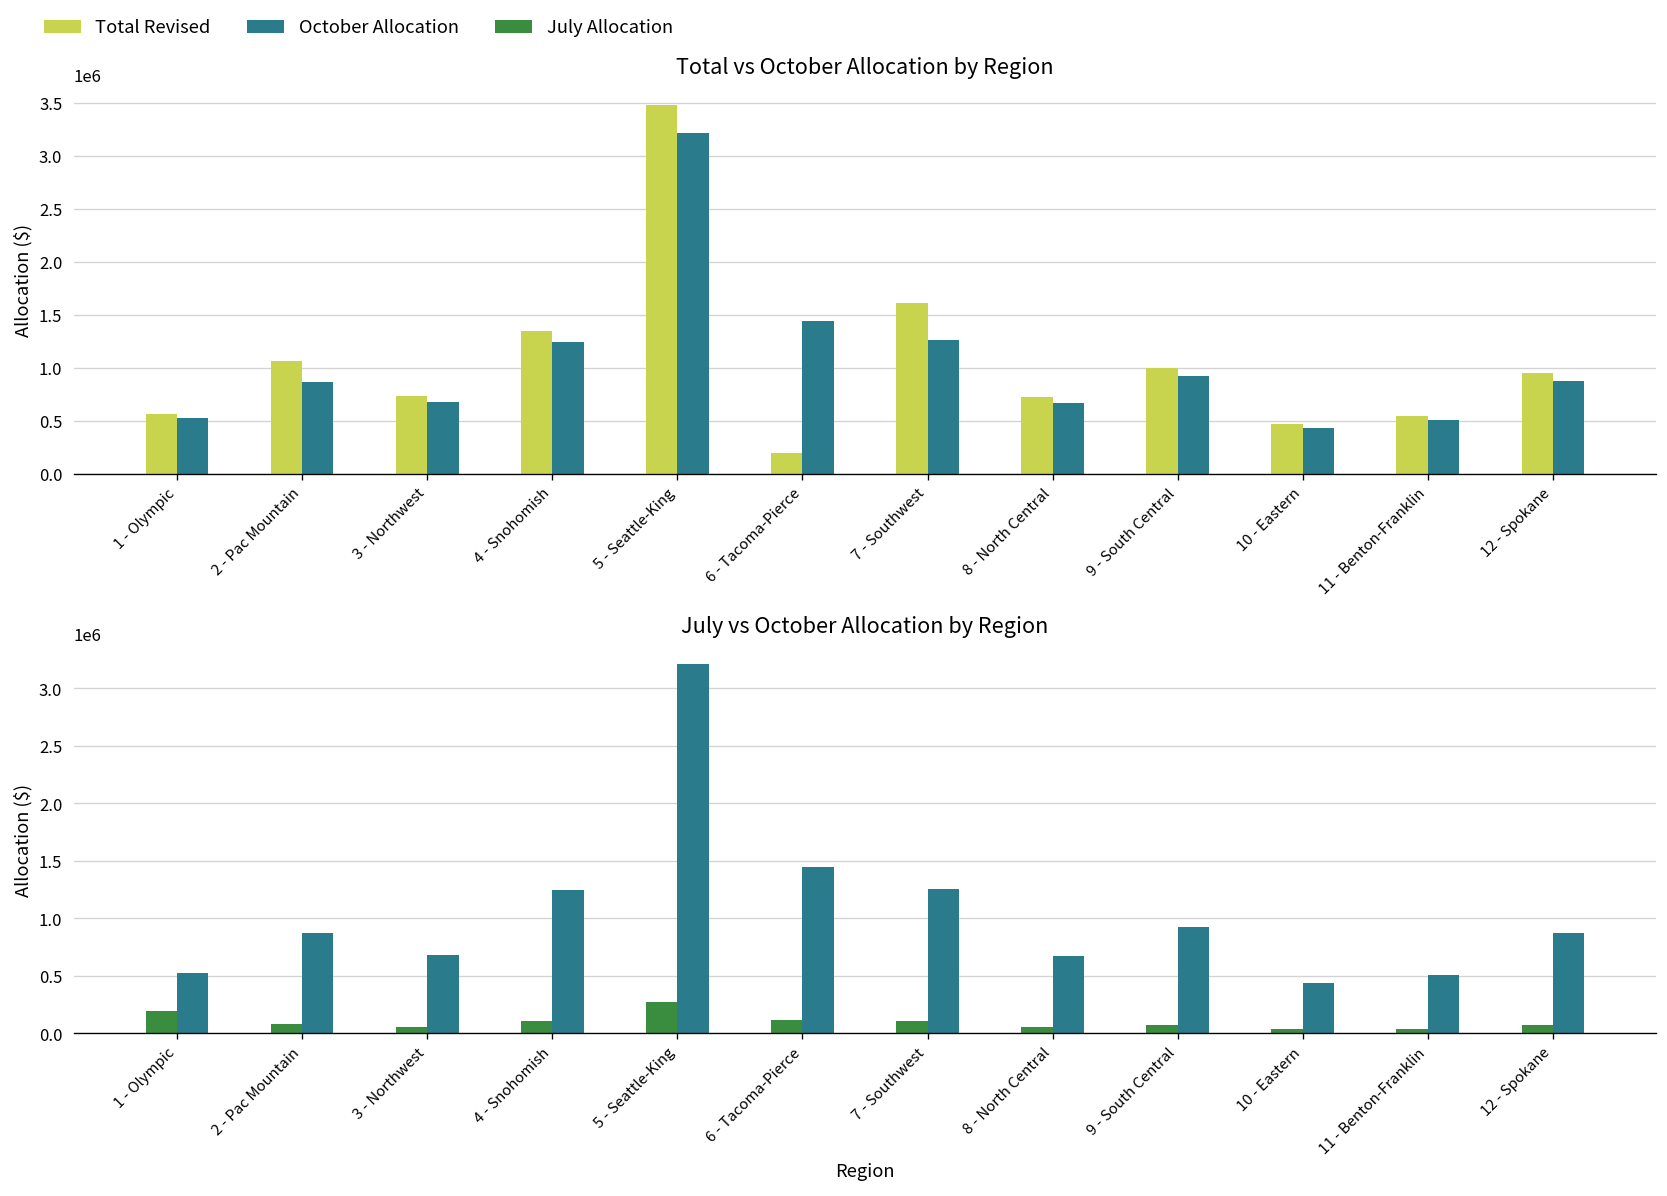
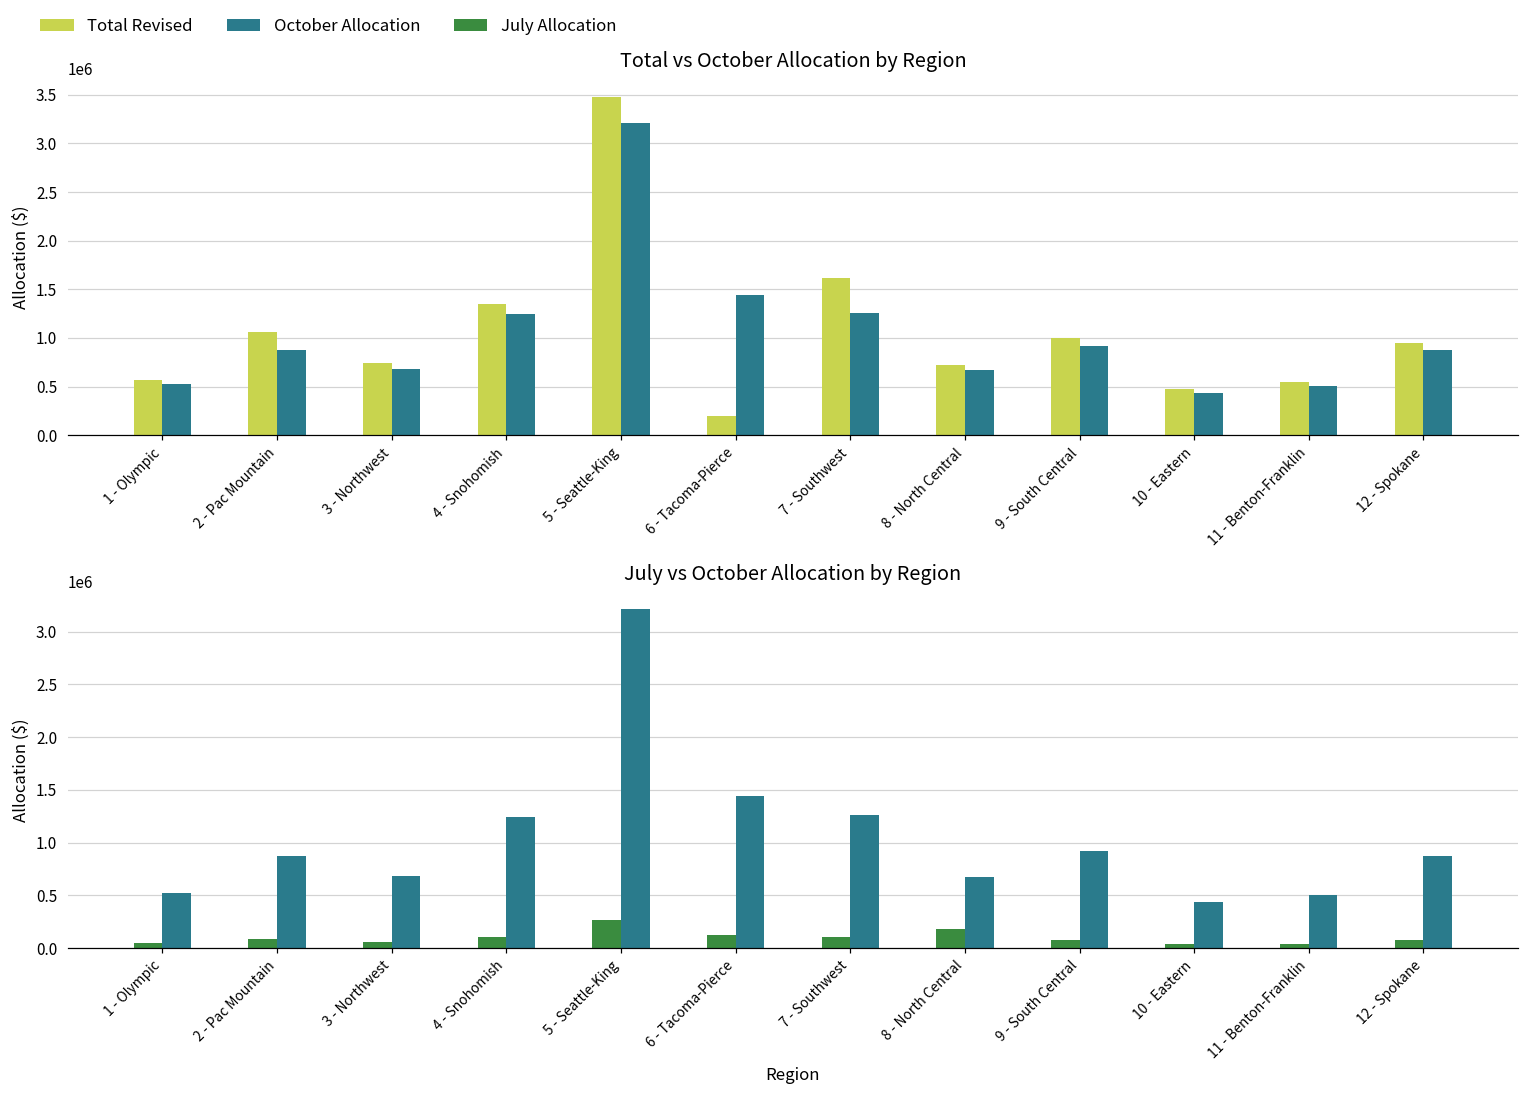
  {
    "Total vs October Allocation by Region": {
      "Total Revised": {
        "1 - Olympic": 600000,
        "2 - Pac Mountain": 1100000,
        "3 - Northwest": 700000,
        "4 - Snohomish": 1300000,
        "5 - Seattle-King": 3500000,
        "6 - Tacoma-Pierce": 200000,
        "7 - Southwest": 1600000,
        "8 - North Central": 700000,
        "9 - South Central": 1000000,
        "10 - Eastern": 500000,
        "11 - Benton-Franklin": 500000,
        "12 - Spokane": 1000000
      },
      "October Allocation": {
        "1 - Olympic": 500000,
        "2 - Pac Mountain": 900000,
        "3 - Northwest": 700000,
        "4 - Snohomish": 1200000,
        "5 - Seattle-King": 3200000,
        "6 - Tacoma-Pierce": 1400000,
        "7 - Southwest": 1300000,
        "8 - North Central": 700000,
        "9 - South Central": 900000,
        "10 - Eastern": 400000,
        "11 - Benton-Franklin": 500000,
        "12 - Spokane": 900000
      }
    },
    "July vs October Allocation by Region": {
      "July Allocation": {
-       "1 - Olympic": 200000,
+       "1 - Olympic": 0,
        "2 - Pac Mountain": 100000,
        "3 - Northwest": 100000,
        "4 - Snohomish": 100000,
        "5 - Seattle-King": 300000,
        "6 - Tacoma-Pierce": 100000,
        "7 - Southwest": 100000,
-       "8 - North Central": 100000,
+       "8 - North Central": 200000,
        "9 - South Central": 100000,
        "10 - Eastern": 0,
        "11 - Benton-Franklin": 0,
        "12 - Spokane": 100000
      },
      "October Allocation": {
        "1 - Olympic": 500000,
        "2 - Pac Mountain": 900000,
        "3 - Northwest": 700000,
        "4 - Snohomish": 1200000,
        "5 - Seattle-King": 3200000,
        "6 - Tacoma-Pierce": 1400000,
        "7 - Southwest": 1300000,
        "8 - North Central": 700000,
        "9 - South Central": 900000,
        "10 - Eastern": 400000,
        "11 - Benton-Franklin": 500000,
        "12 - Spokane": 900000
      }
    }
  }
